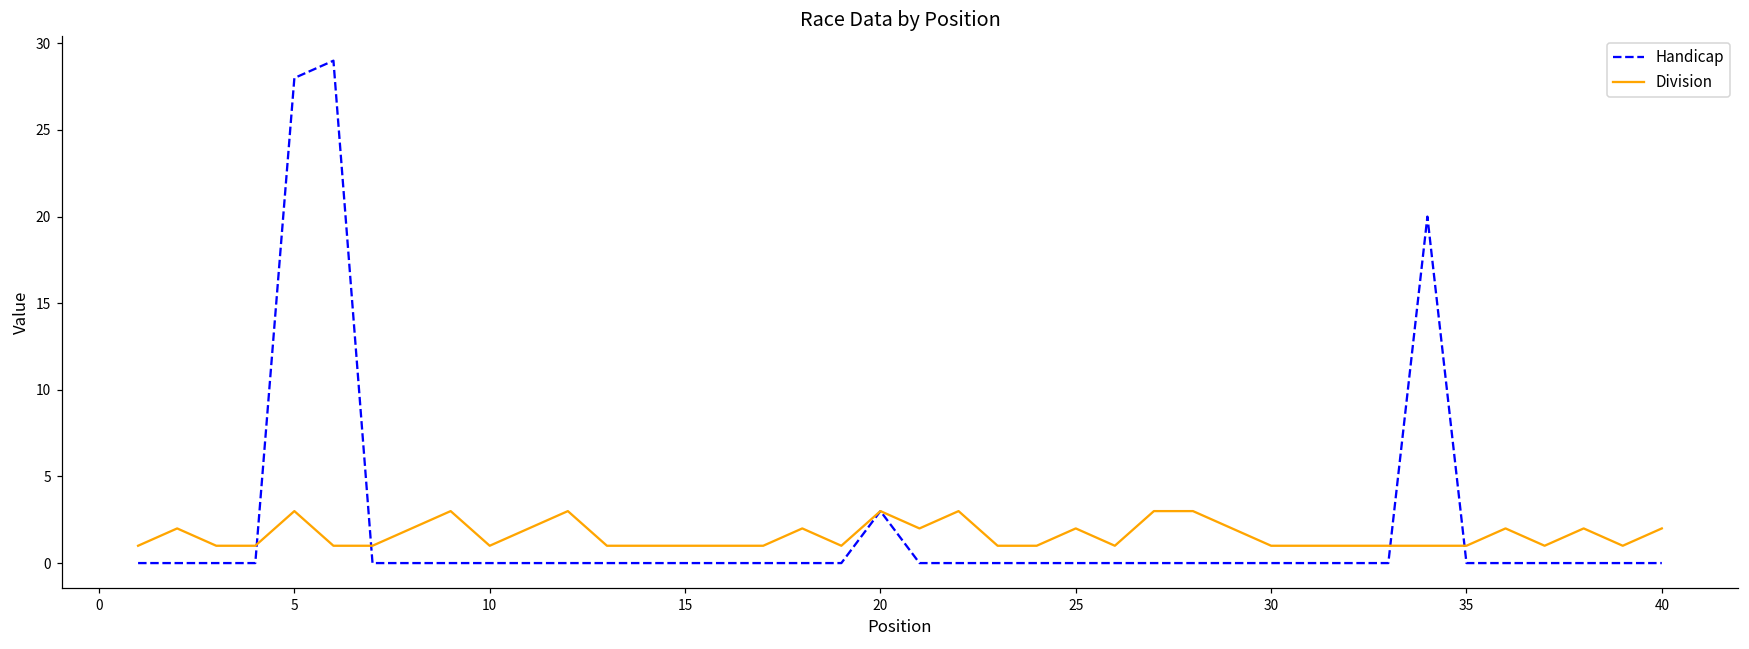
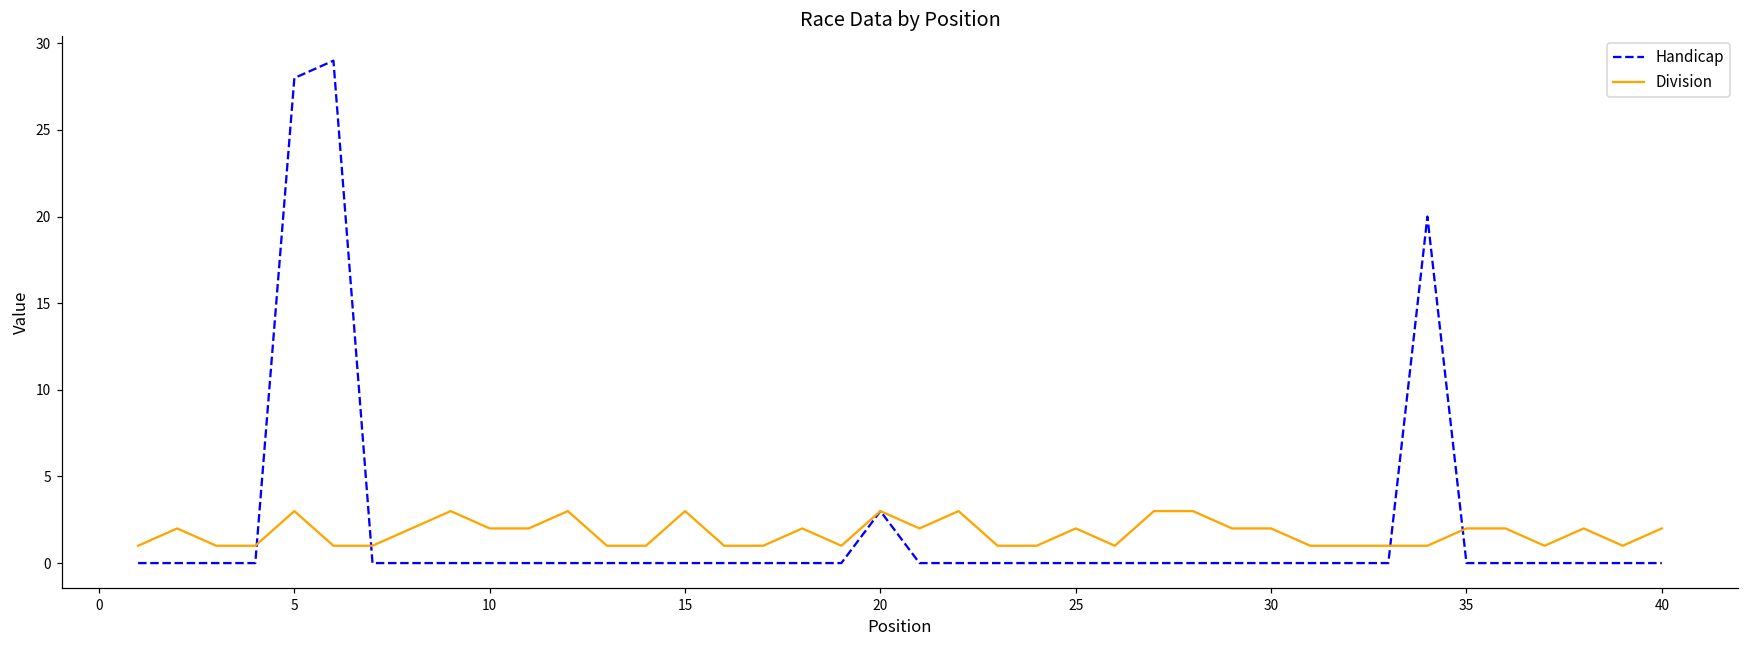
  {
    "Handicap": {
      "5": 28,
      "10": 0,
      "15": 0,
      "25": 0,
      "30": 0,
      "35": 0,
      "40": 0
    },
    "Division": {
      "5": 3,
-     "10": 1,
-     "15": 1,
+     "10": 2,
+     "15": 3,
      "25": 2,
-     "30": 1,
-     "35": 1,
+     "30": 2,
+     "35": 2,
      "40": 2
    }
  }
